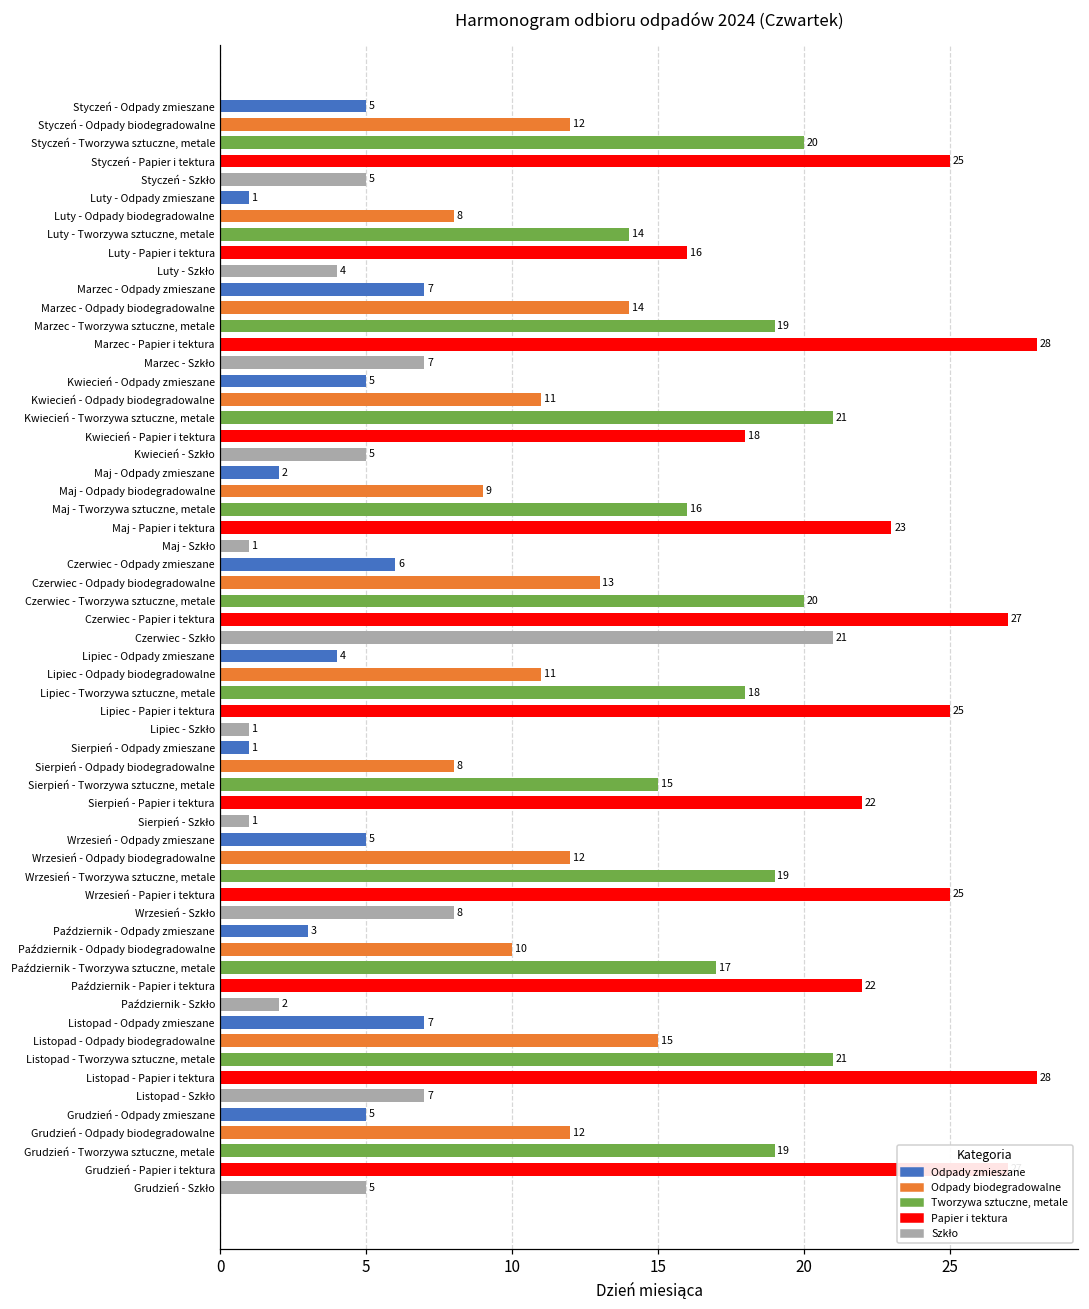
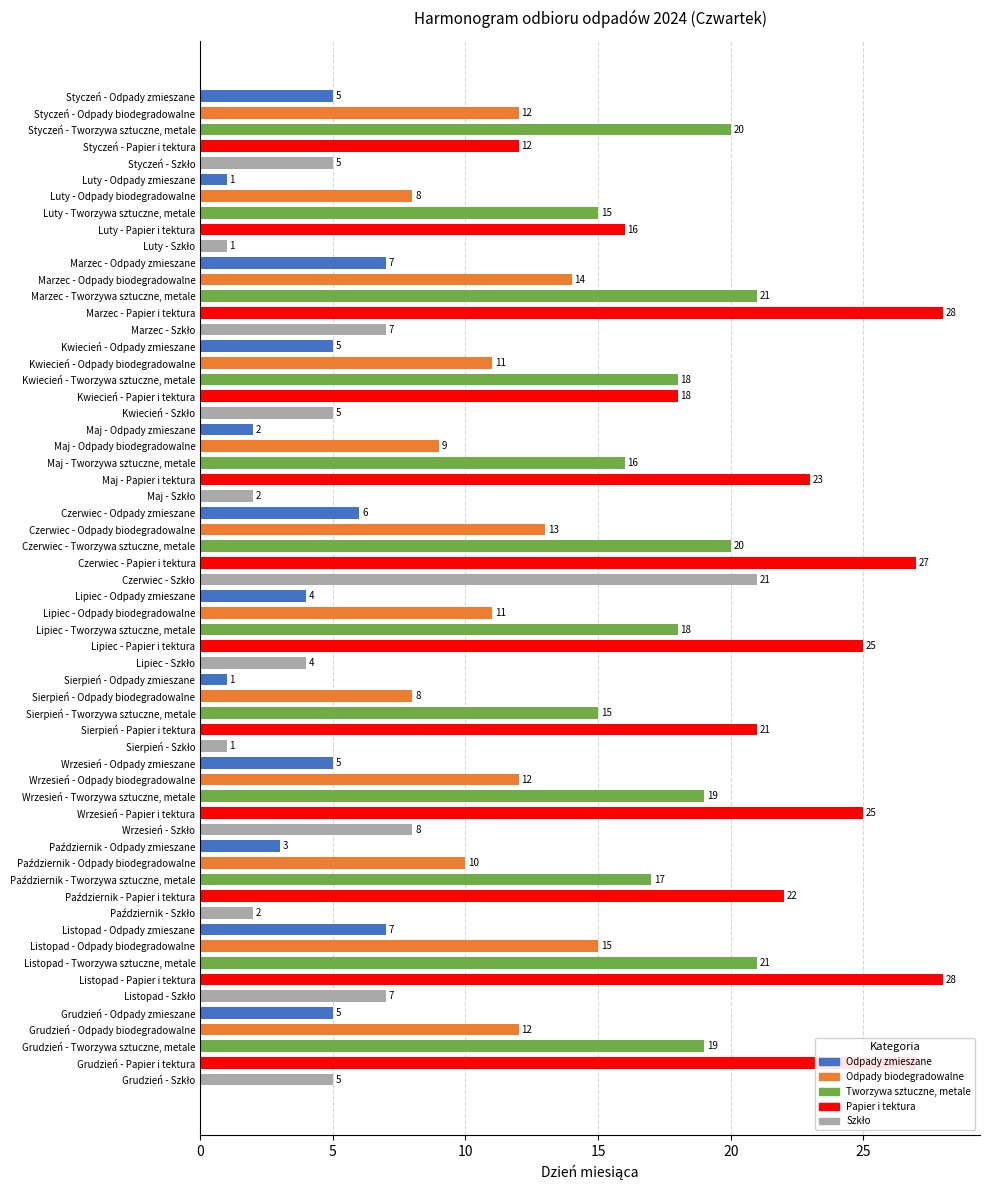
  {
    "Styczeń - Odpady zmieszane": 5,
    "Styczeń - Odpady biodegradowalne": 12,
    "Styczeń - Tworzywa sztuczne, metale": 20,
-   "Styczeń - Papier i tektura": 25,
+   "Styczeń - Papier i tektura": 12,
    "Styczeń - Szkło": 5,
    "Luty - Odpady zmieszane": 1,
    "Luty - Odpady biodegradowalne": 8,
-   "Luty - Tworzywa sztuczne, metale": 14,
+   "Luty - Tworzywa sztuczne, metale": 15,
    "Luty - Papier i tektura": 16,
-   "Luty - Szkło": 4,
+   "Luty - Szkło": 1,
    "Marzec - Odpady zmieszane": 7,
    "Marzec - Odpady biodegradowalne": 14,
-   "Marzec - Tworzywa sztuczne, metale": 19,
+   "Marzec - Tworzywa sztuczne, metale": 21,
    "Marzec - Papier i tektura": 28,
    "Marzec - Szkło": 7,
    "Kwiecień - Odpady zmieszane": 5,
    "Kwiecień - Odpady biodegradowalne": 11,
-   "Kwiecień - Tworzywa sztuczne, metale": 21,
+   "Kwiecień - Tworzywa sztuczne, metale": 18,
    "Kwiecień - Papier i tektura": 18,
    "Kwiecień - Szkło": 5,
    "Maj - Odpady zmieszane": 2,
    "Maj - Odpady biodegradowalne": 9,
    "Maj - Tworzywa sztuczne, metale": 16,
    "Maj - Papier i tektura": 23,
-   "Maj - Szkło": 1,
+   "Maj - Szkło": 2,
    "Czerwiec - Odpady zmieszane": 6,
    "Czerwiec - Odpady biodegradowalne": 13,
    "Czerwiec - Tworzywa sztuczne, metale": 20,
    "Czerwiec - Papier i tektura": 27,
    "Czerwiec - Szkło": 21,
    "Lipiec - Odpady zmieszane": 4,
    "Lipiec - Odpady biodegradowalne": 11,
    "Lipiec - Tworzywa sztuczne, metale": 18,
    "Lipiec - Papier i tektura": 25,
-   "Lipiec - Szkło": 1,
+   "Lipiec - Szkło": 4,
    "Sierpień - Odpady zmieszane": 1,
    "Sierpień - Odpady biodegradowalne": 8,
    "Sierpień - Tworzywa sztuczne, metale": 15,
-   "Sierpień - Papier i tektura": 22,
+   "Sierpień - Papier i tektura": 21,
    "Sierpień - Szkło": 1,
    "Wrzesień - Odpady zmieszane": 5,
    "Wrzesień - Odpady biodegradowalne": 12,
    "Wrzesień - Tworzywa sztuczne, metale": 19,
    "Wrzesień - Papier i tektura": 25,
    "Wrzesień - Szkło": 8,
    "Październik - Odpady zmieszane": 3,
    "Październik - Odpady biodegradowalne": 10,
    "Październik - Tworzywa sztuczne, metale": 17,
    "Październik - Papier i tektura": 22,
    "Październik - Szkło": 2,
    "Listopad - Odpady zmieszane": 7,
    "Listopad - Odpady biodegradowalne": 15,
    "Listopad - Tworzywa sztuczne, metale": 21,
    "Listopad - Papier i tektura": 28,
    "Listopad - Szkło": 7,
    "Grudzień - Odpady zmieszane": 5,
    "Grudzień - Odpady biodegradowalne": 12,
    "Grudzień - Tworzywa sztuczne, metale": 19,
    "Grudzień - Szkło": 5
  }
